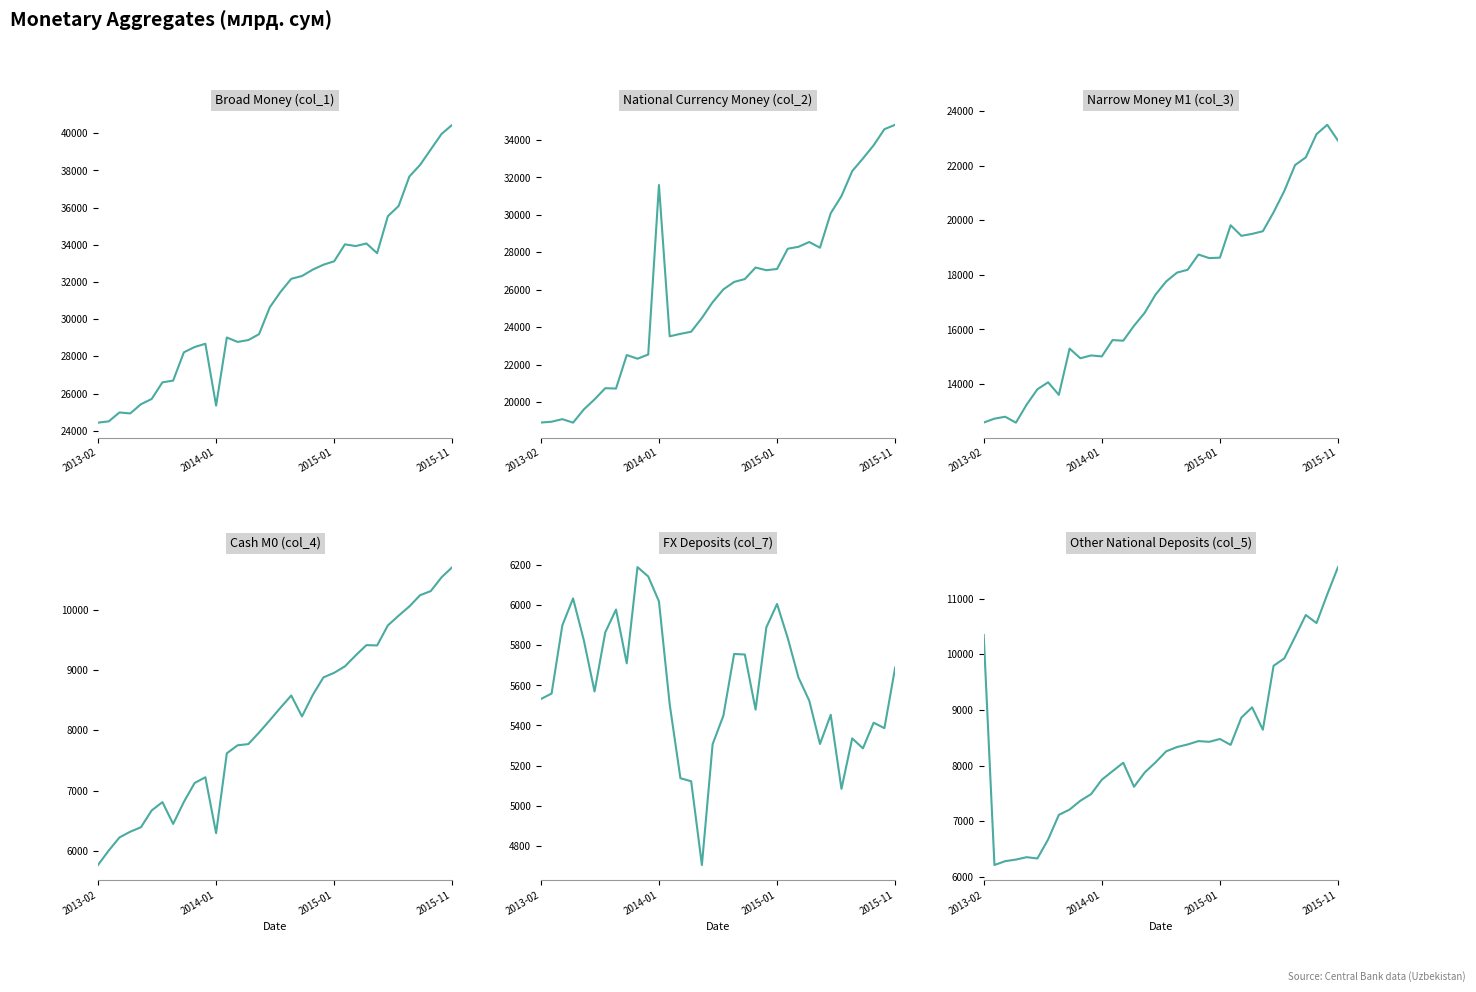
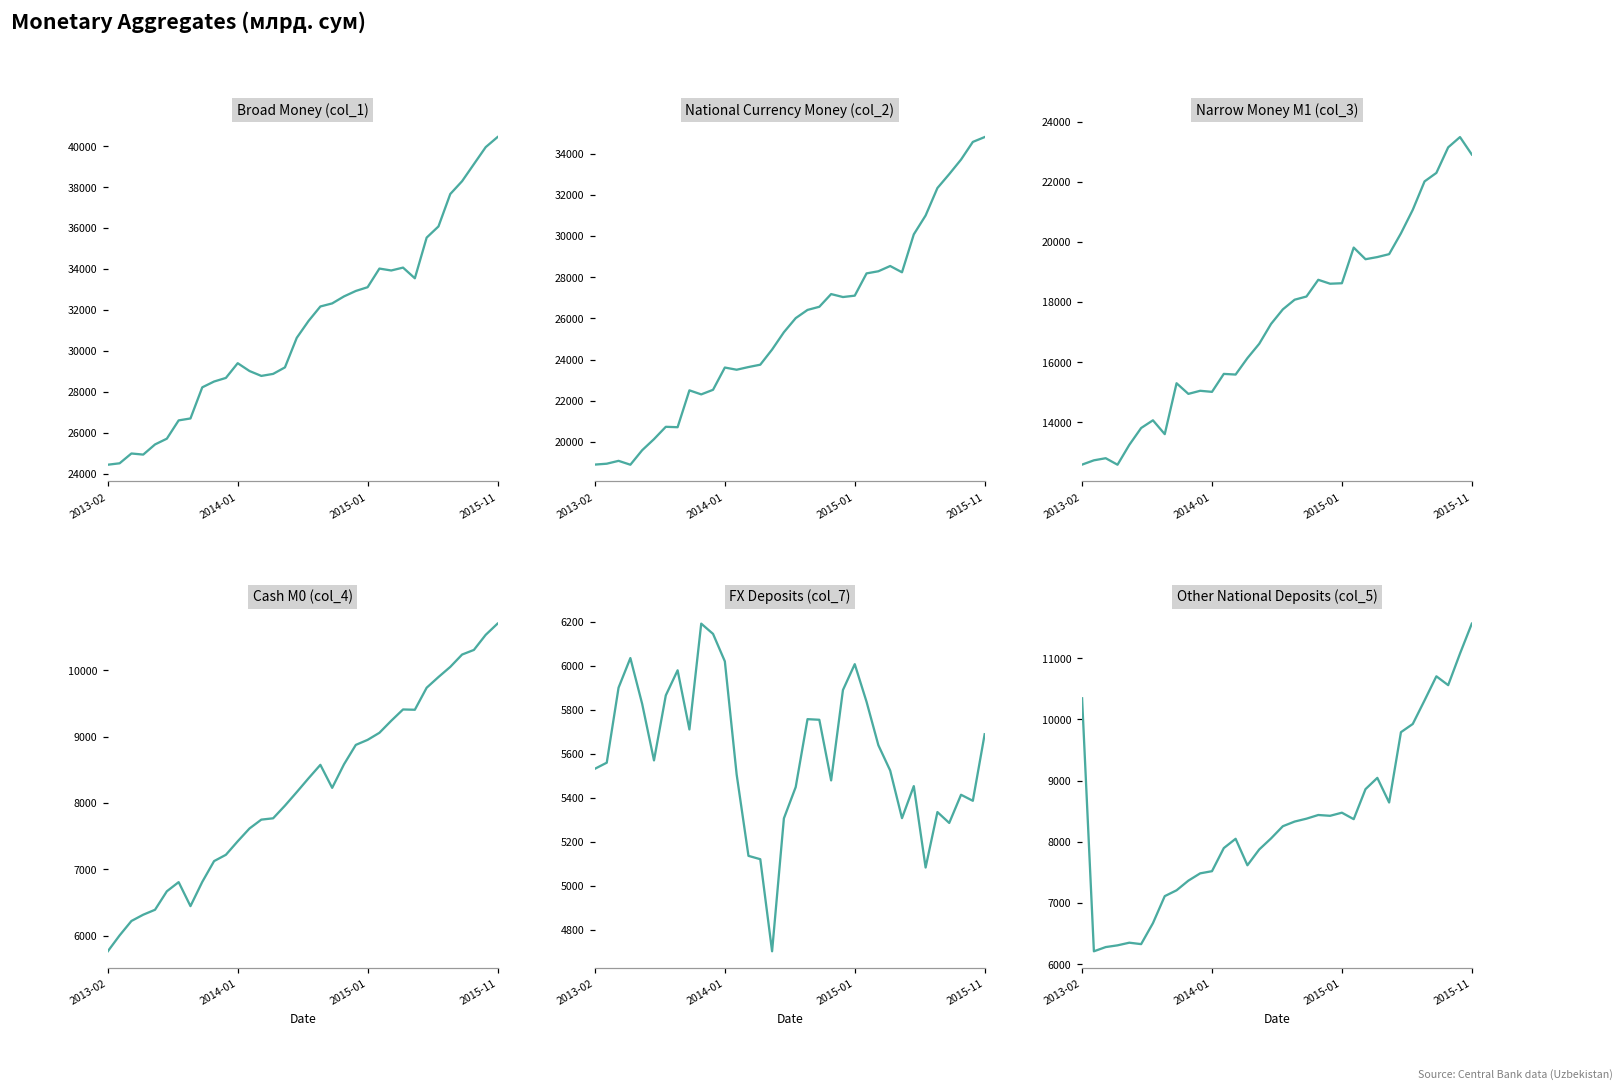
  {
    "Broad Money (col_1)": {
      "2013-02": 24400,
-     "2014-01": 25400,
+     "2014-01": 29400,
      "2015-11": 40500
    },
    "National Currency Money (col_2)": {
      "2013-02": 18900,
-     "2014-01": 31600,
+     "2014-01": 23600,
      "2015-11": 34800
    },
    "Narrow Money M1 (col_3)": {
      "2013-02": 12600,
      "2014-01": 15000,
      "2015-11": 22900
    },
    "Cash M0 (col_4)": {
      "2013-02": 5800,
-     "2014-01": 6300,
+     "2014-01": 7400,
      "2015-11": 10700
    },
    "FX Deposits (col_7)": {
      "2013-02": 5530,
      "2014-01": 6020,
      "2015-11": 5690
    },
    "Other National Deposits (col_5)": {
      "2013-02": 10300,
-     "2014-01": 7700,
+     "2014-01": 7500,
      "2015-11": 11600
    }
  }
